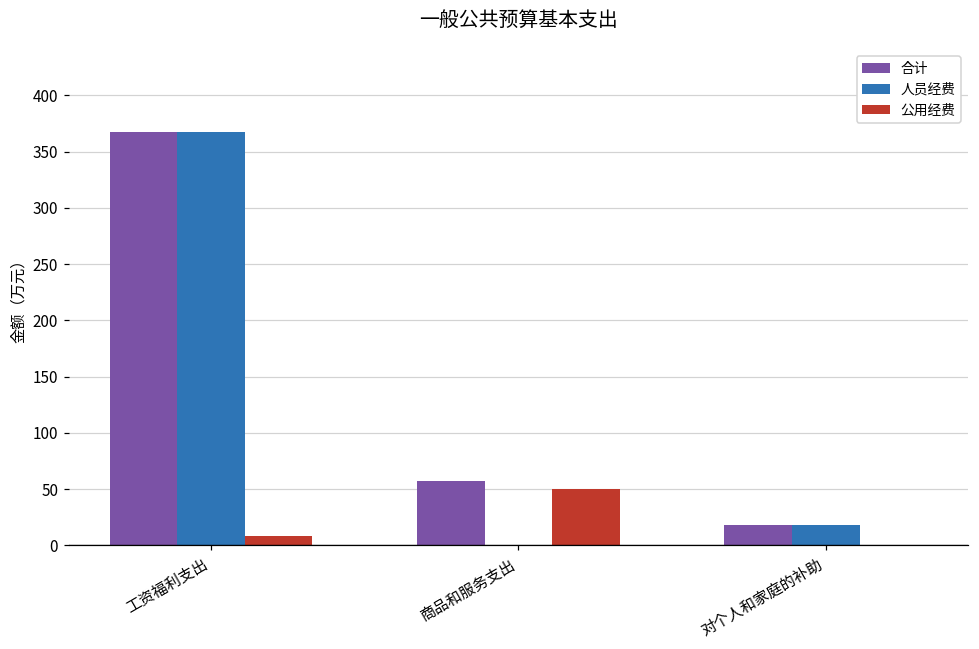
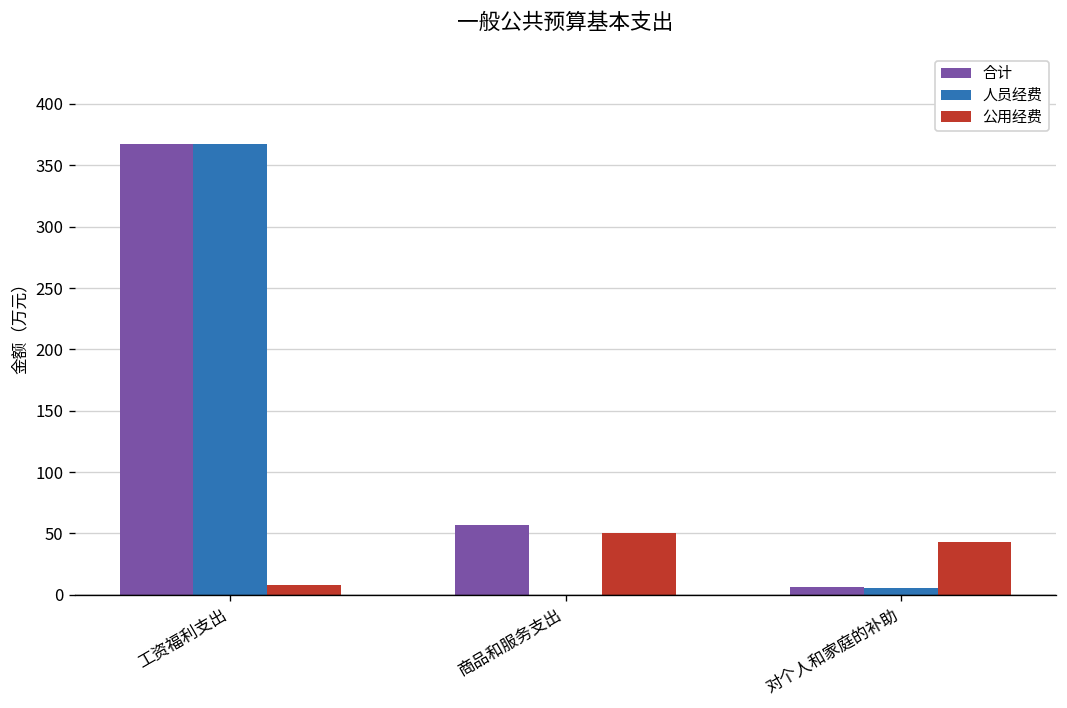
  {
    "合计": {
      "工资福利支出": 367,
      "商品和服务支出": 57,
-     "对个人和家庭的补助": 18
+     "对个人和家庭的补助": 7
    },
    "人员经费": {
      "工资福利支出": 367,
      "商品和服务支出": 0,
-     "对个人和家庭的补助": 18
+     "对个人和家庭的补助": 6
    },
    "公用经费": {
      "工资福利支出": 8,
      "商品和服务支出": 50,
-     "对个人和家庭的补助": 0
+     "对个人和家庭的补助": 43
    }
  }
